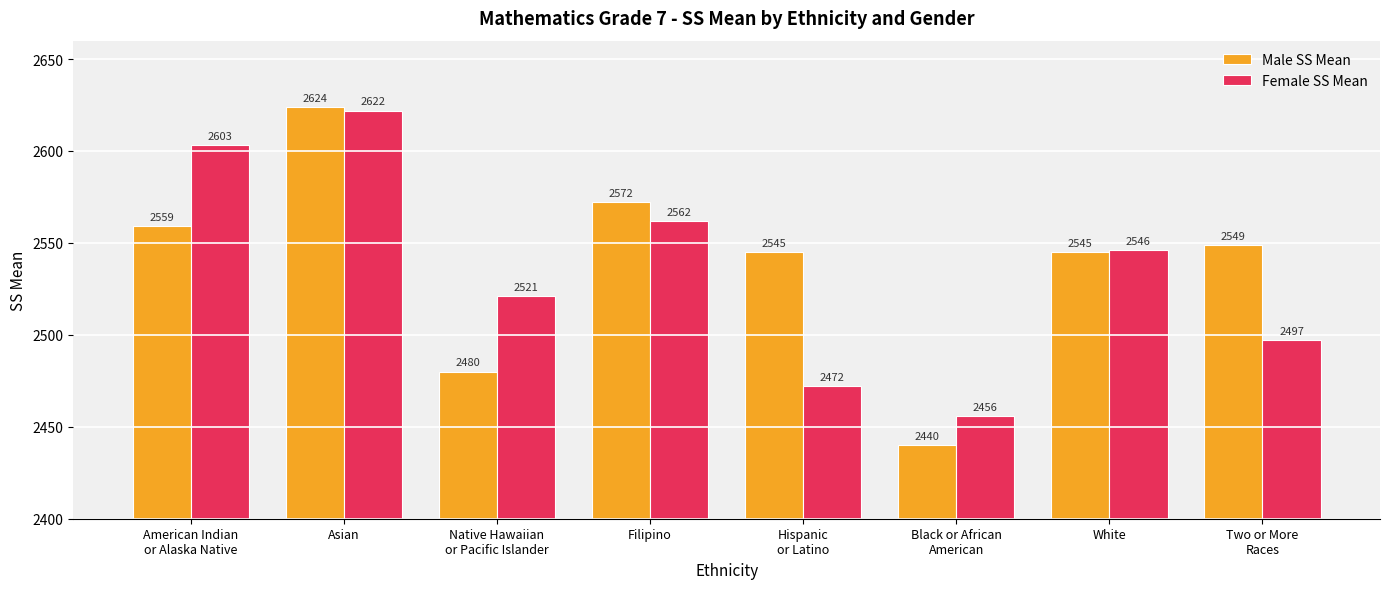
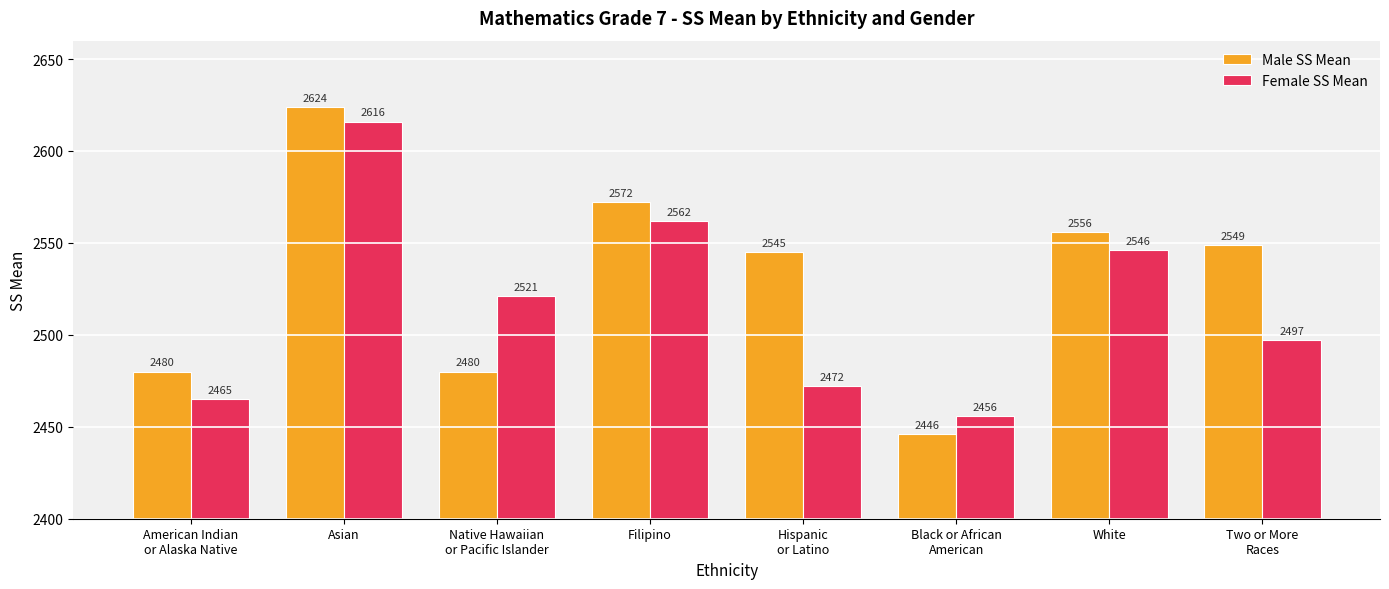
  {
    "Male SS Mean": {
-     "American Indian or Alaska Native": 2559,
+     "American Indian or Alaska Native": 2480,
      "Asian": 2624,
      "Native Hawaiian or Pacific Islander": 2480,
      "Filipino": 2572,
      "Hispanic or Latino": 2545,
-     "Black or African American": 2440,
-     "White": 2545,
+     "Black or African American": 2446,
+     "White": 2556,
      "Two or More Races": 2549
    },
    "Female SS Mean": {
-     "American Indian or Alaska Native": 2603,
-     "Asian": 2622,
+     "American Indian or Alaska Native": 2465,
+     "Asian": 2616,
      "Native Hawaiian or Pacific Islander": 2521,
      "Filipino": 2562,
      "Hispanic or Latino": 2472,
      "Black or African American": 2456,
      "White": 2546,
      "Two or More Races": 2497
    }
  }
